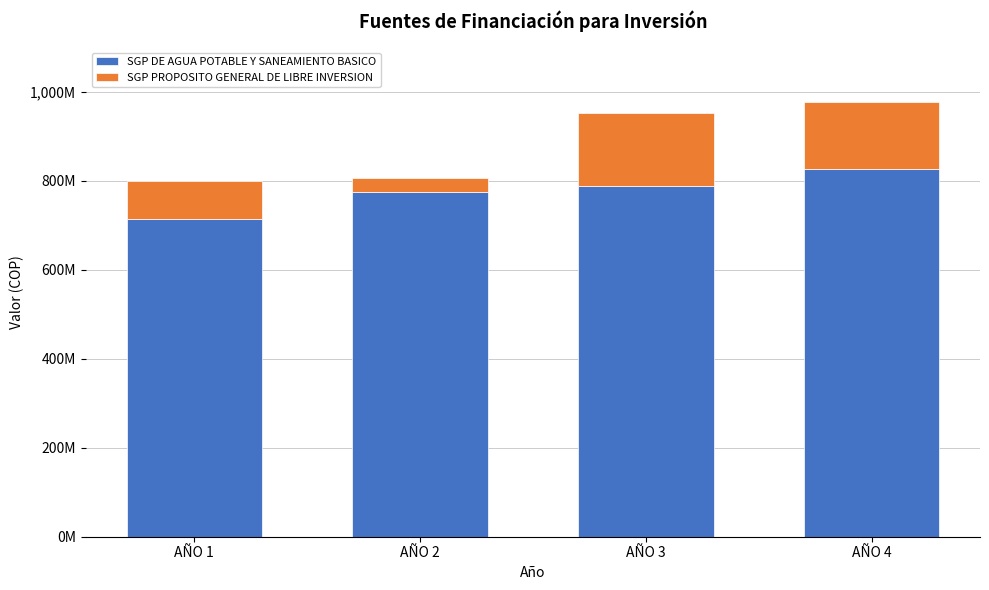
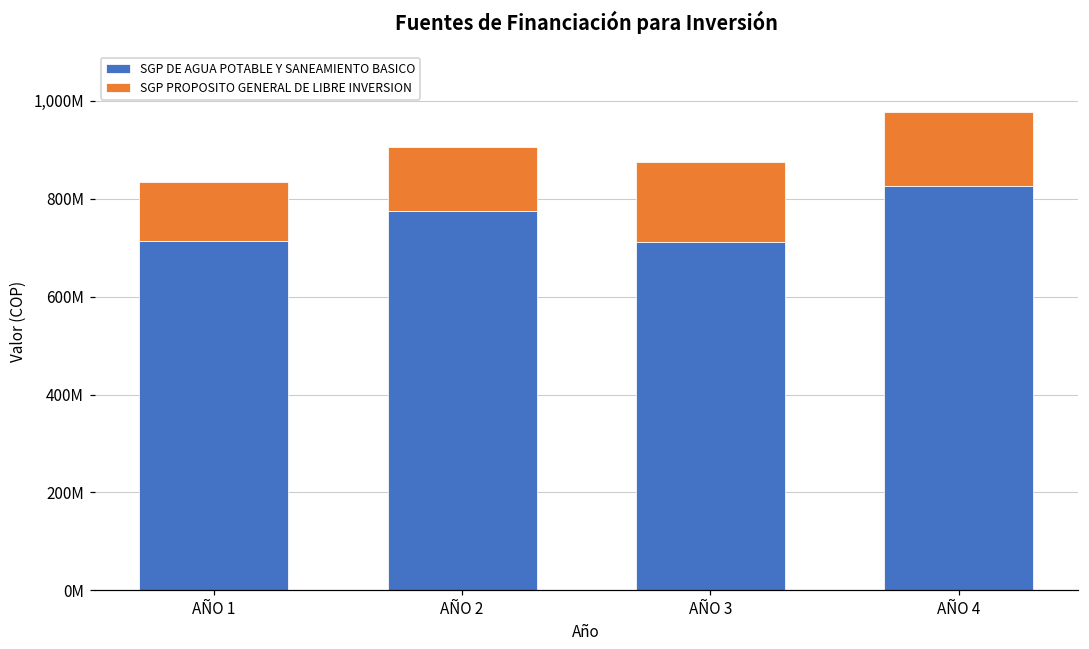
  {
    "SGP DE AGUA POTABLE Y SANEAMIENTO BASICO": {
      "AÑO 1": "710,000,000",
      "AÑO 2": "770,000,000",
-     "AÑO 3": "790,000,000",
+     "AÑO 3": "710,000,000",
      "AÑO 4": "830,000,000"
    },
    "SGP PROPOSITO GENERAL DE LIBRE INVERSION": {
-     "AÑO 1": "90,000,000",
-     "AÑO 2": "30,000,000",
+     "AÑO 1": "120,000,000",
+     "AÑO 2": "130,000,000",
      "AÑO 3": "160,000,000",
      "AÑO 4": "150,000,000"
    }
  }
